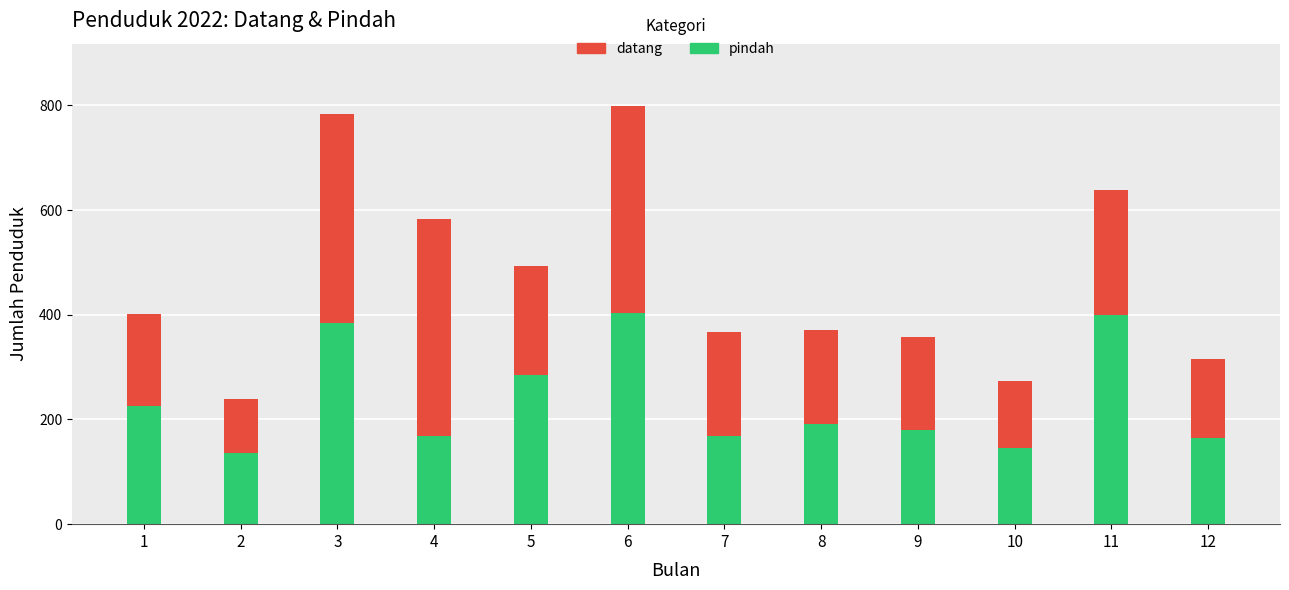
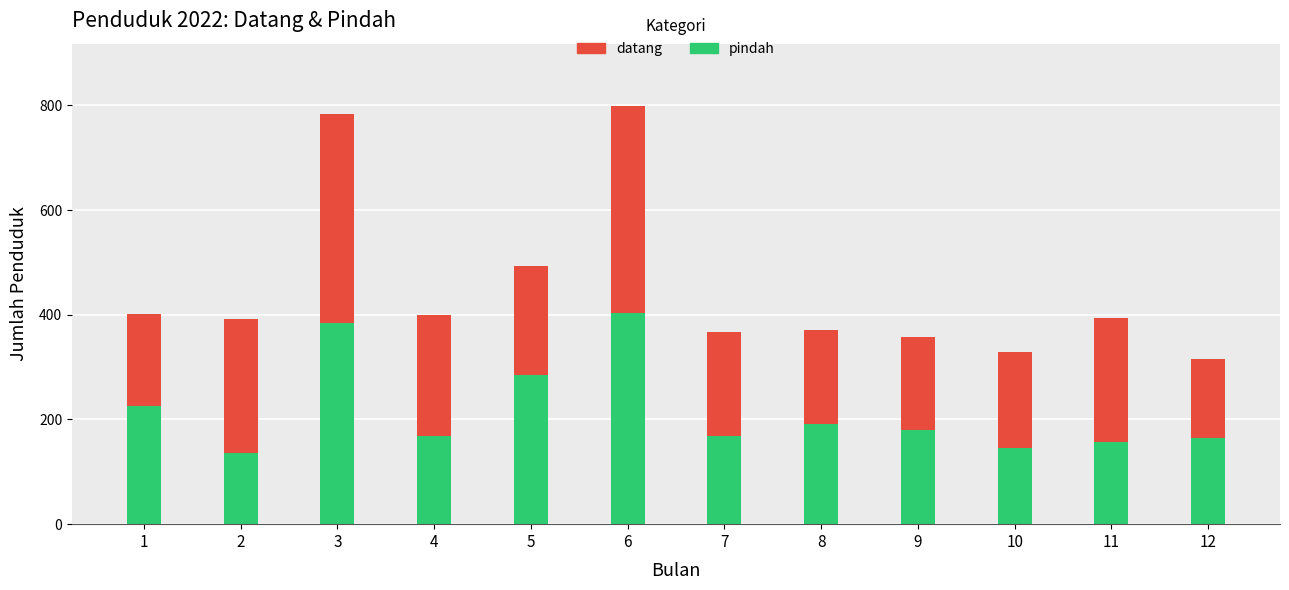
  {
    "pindah": {
      "1": 230,
      "2": 140,
      "3": 380,
      "4": 170,
      "5": 290,
      "6": 400,
      "7": 170,
      "8": 190,
      "9": 180,
      "10": 150,
-     "11": 400,
+     "11": 160,
      "12": 170
    },
    "datang": {
      "1": 180,
-     "2": 100,
+     "2": 260,
      "3": 400,
-     "4": 410,
+     "4": 230,
      "5": 210,
      "6": 400,
      "7": 200,
      "8": 180,
      "9": 180,
-     "10": 130,
+     "10": 180,
      "11": 240,
      "12": 150
    }
  }
